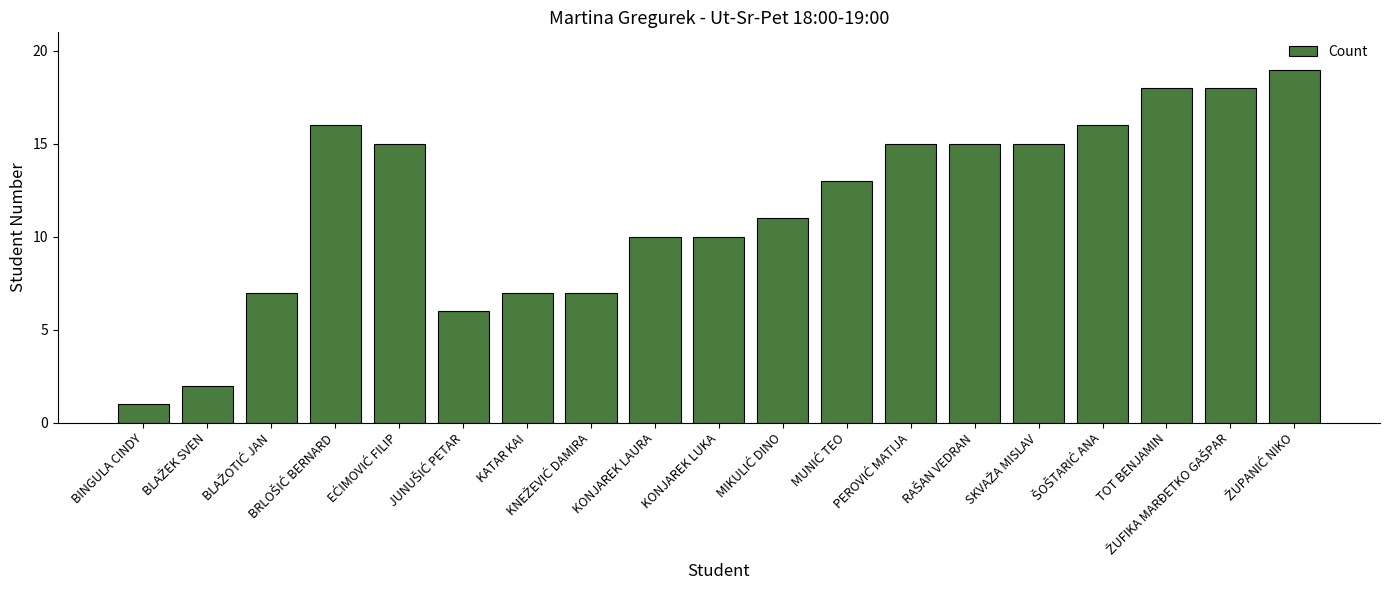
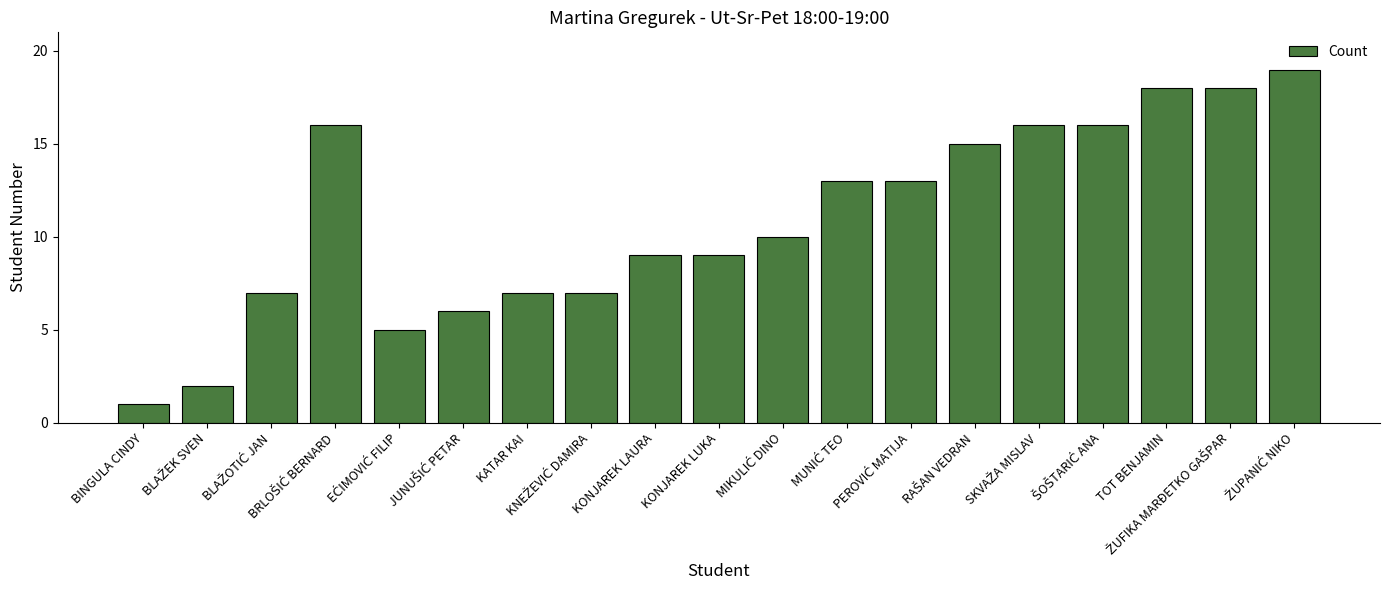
  {
    "BINGULA CINDY": 1,
    "BLAŽEK SVEN": 2,
    "BLAŽOTIĆ JAN": 7,
    "BRLOŠIĆ BERNARD": 16,
-   "EĆIMOVIĆ FILIP": 15,
+   "EĆIMOVIĆ FILIP": 5,
    "JUNUŠIĆ PETAR": 6,
    "KATAR KAI": 7,
    "KNEŽEVIĆ DAMIRA": 7,
-   "KONJAREK LAURA": 10,
-   "KONJAREK LUKA": 10,
-   "MIKULIĆ DINO": 11,
+   "KONJAREK LAURA": 9,
+   "KONJAREK LUKA": 9,
+   "MIKULIĆ DINO": 10,
    "MUNIĆ TEO": 13,
-   "PEROVIĆ MATIJA": 15,
+   "PEROVIĆ MATIJA": 13,
    "RAŠAN VEDRAN": 15,
-   "SKVAŽA MISLAV": 15,
+   "SKVAŽA MISLAV": 16,
    "ŠOŠTARIĆ ANA": 16,
    "TOT BENJAMIN": 18,
    "ŽUFIKA MARĐETKO GAŠPAR": 18,
    "ŽUPANIĆ NIKO": 19
  }
